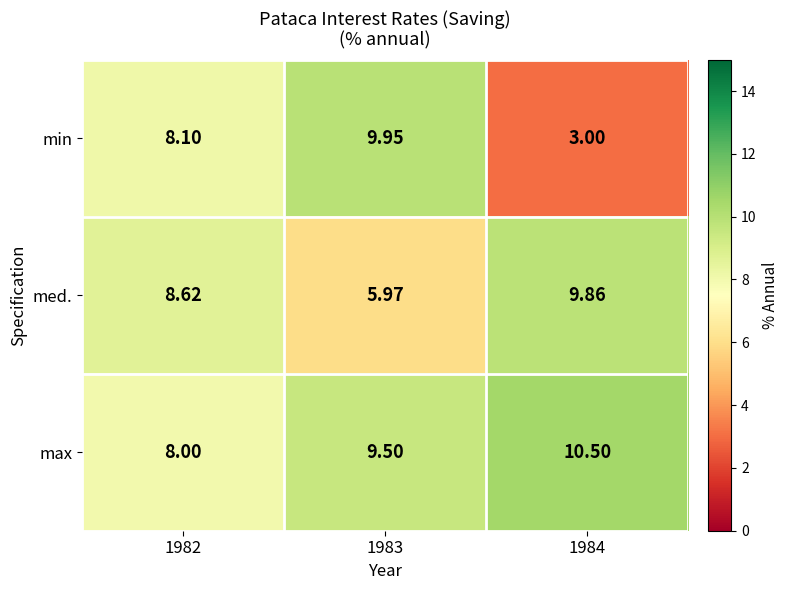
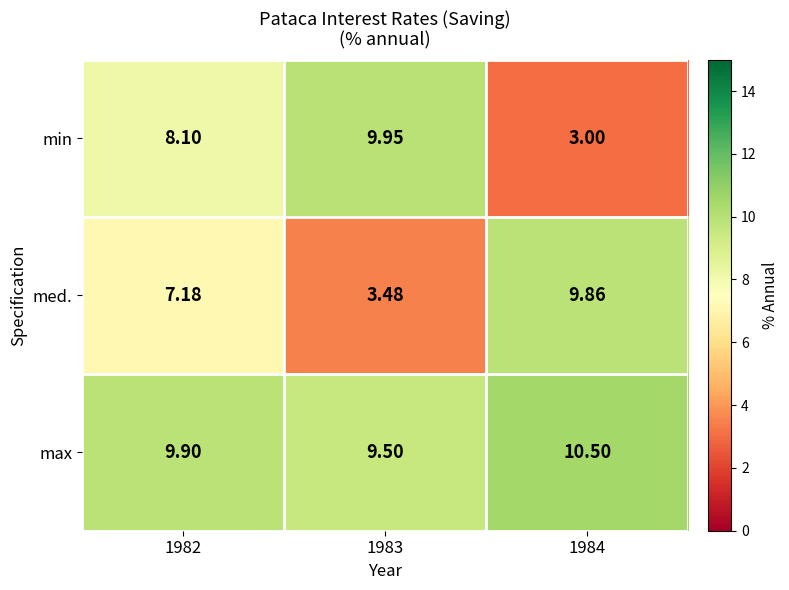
  {
    "min": {
      "1982": 8.10,
      "1983": 9.95,
      "1984": 3.00
    },
    "med.": {
-     "1982": 8.62,
-     "1983": 5.97,
+     "1982": 7.18,
+     "1983": 3.48,
      "1984": 9.86
    },
    "max": {
-     "1982": 8.00,
+     "1982": 9.90,
      "1983": 9.50,
      "1984": 10.50
    }
  }
